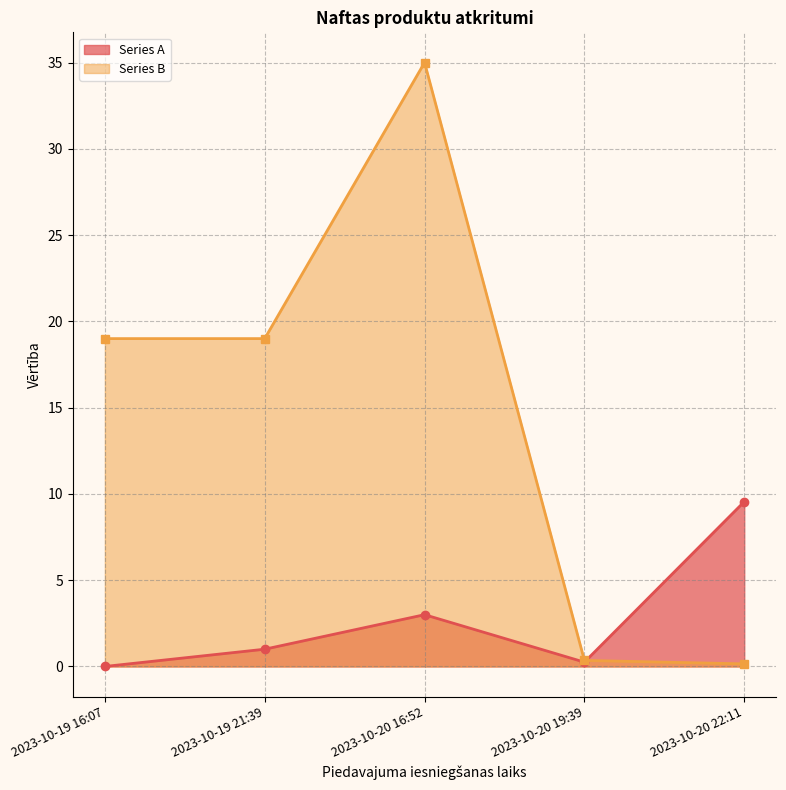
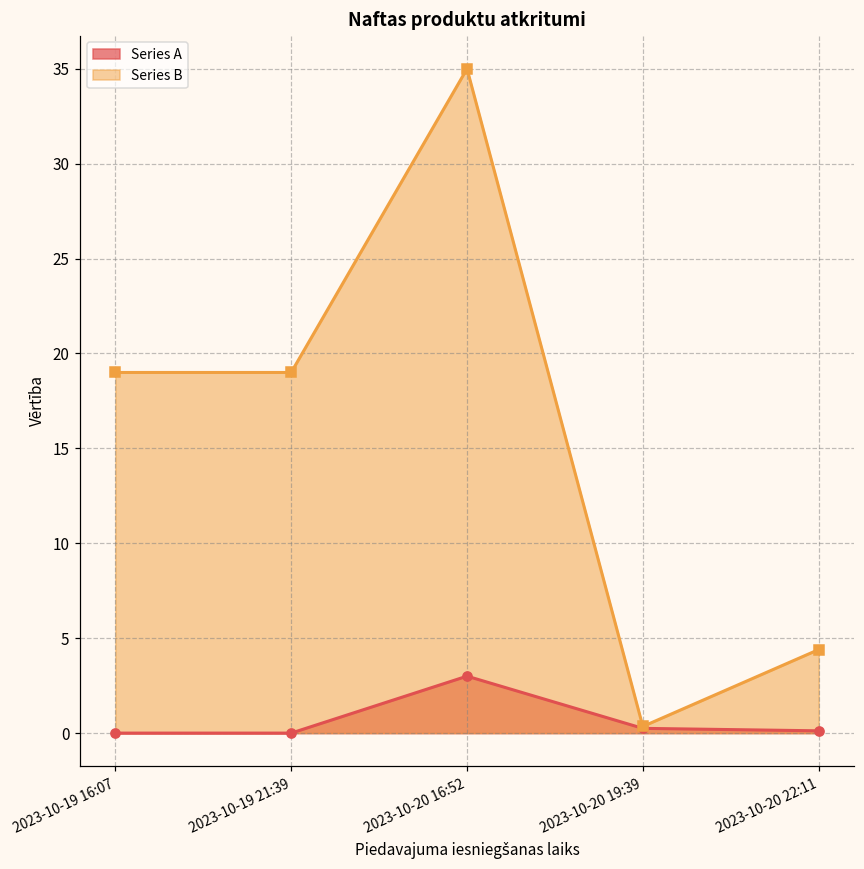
  {
    "Series A": {
      "2023-10-19 16:07": 0.0,
-     "2023-10-19 21:39": 1,
+     "2023-10-19 21:39": 0,
      "2023-10-20 16:52": 3.0,
-     "2023-10-20 22:11": 9.6
+     "2023-10-20 22:11": 0.1
    },
    "Series B": {
      "2023-10-19 16:07": 19.0,
      "2023-10-19 21:39": 19.0,
      "2023-10-20 16:52": 35.0,
-     "2023-10-20 22:11": 0.2
+     "2023-10-20 22:11": 4.4
    }
  }
